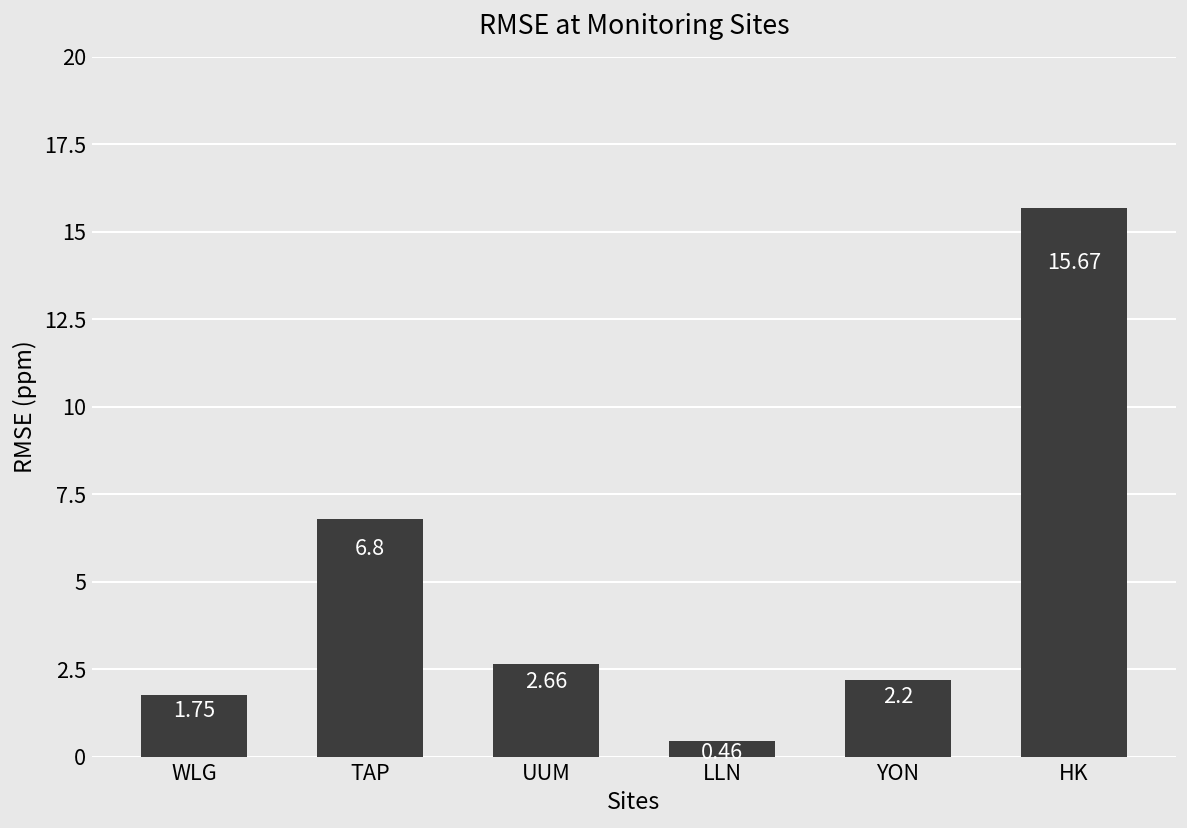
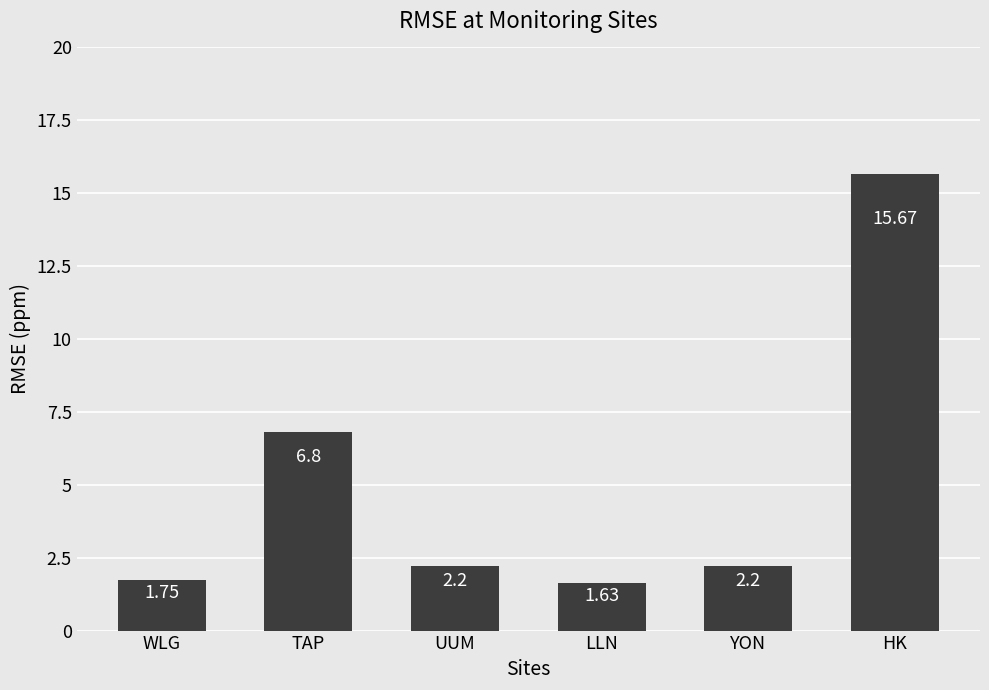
  {
    "WLG": 1.75,
    "TAP": 6.8,
-   "UUM": 2.66,
-   "LLN": 0.46,
+   "UUM": 2.2,
+   "LLN": 1.63,
    "YON": 2.2,
    "HK": 15.67
  }
